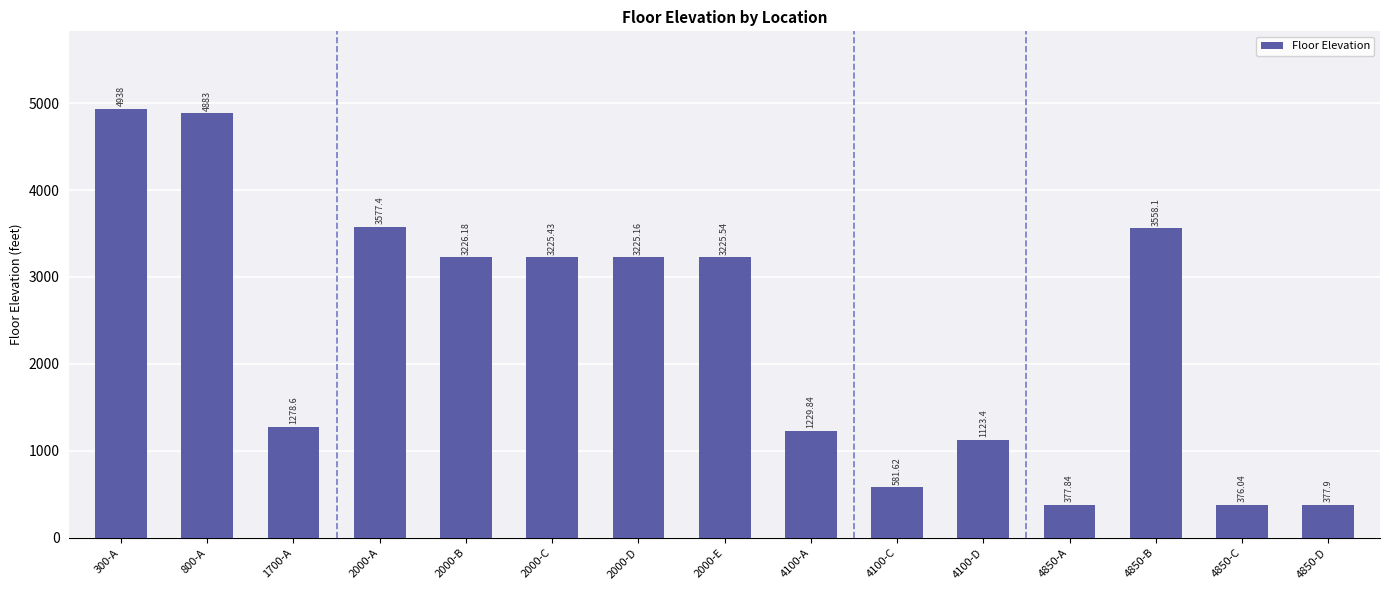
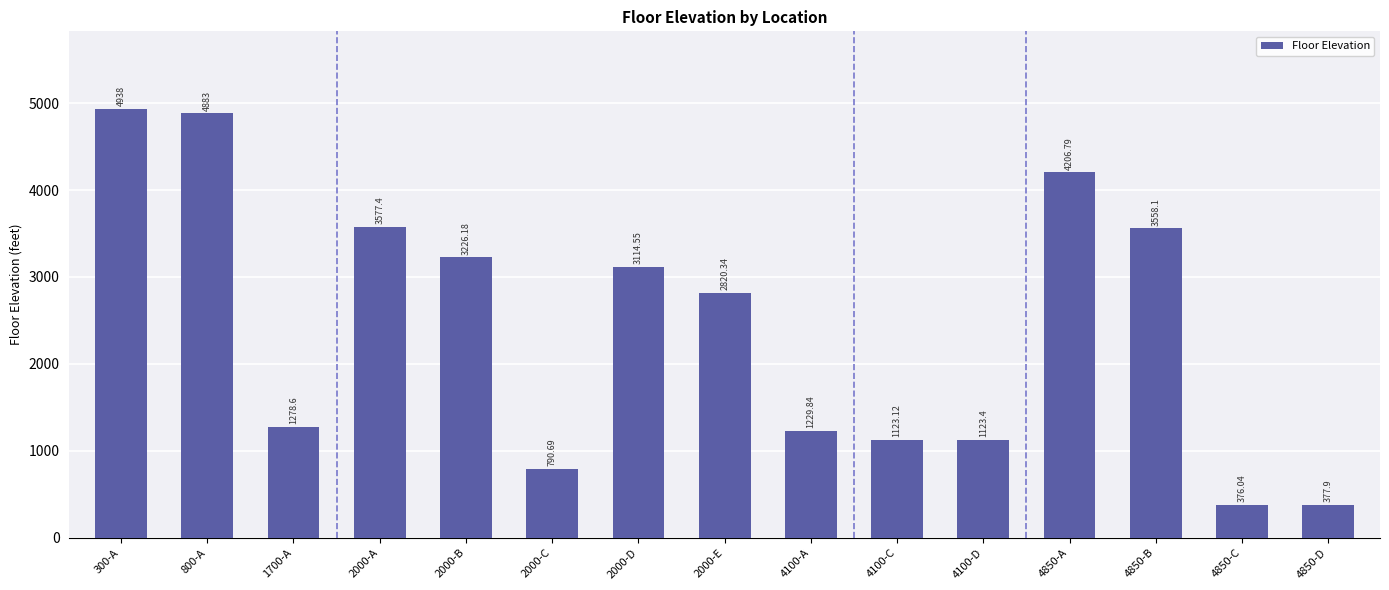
  {
    "300-A": 4938,
    "800-A": 4883,
    "1700-A": 1278.6,
    "2000-A": 3577.4,
    "2000-B": 3226.18,
-   "2000-C": 3225.43,
-   "2000-D": 3225.16,
-   "2000-E": 3225.54,
+   "2000-C": 790.69,
+   "2000-D": 3114.55,
+   "2000-E": 2820.34,
    "4100-A": 1229.84,
-   "4100-C": 581.62,
+   "4100-C": 1123.12,
    "4100-D": 1123.4,
-   "4850-A": 377.84,
+   "4850-A": 4206.79,
    "4850-B": 3558.1,
    "4850-C": 376.04,
    "4850-D": 377.9
  }
